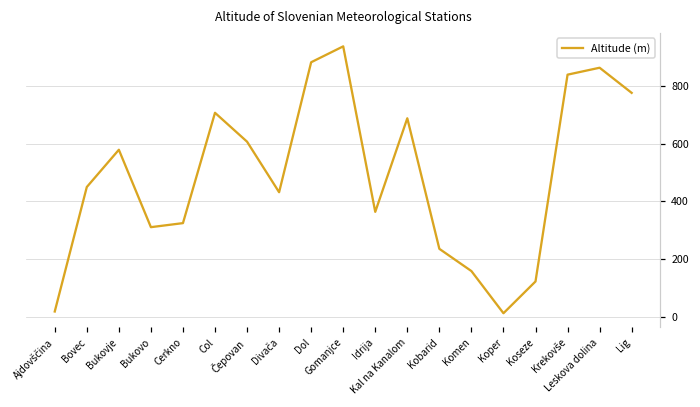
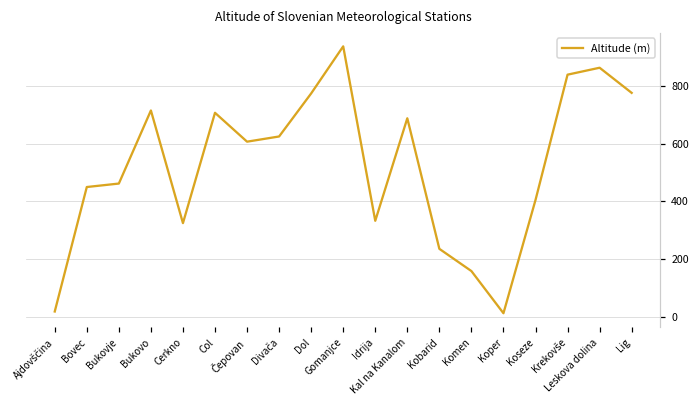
  {
    "Ajdovščina": 20,
    "Bovec": 450,
-   "Bukovje": 580,
-   "Bukovo": 310,
+   "Bukovje": 460,
+   "Bukovo": 720,
    "Cerkno": 330,
    "Col": 710,
    "Čepovan": 610,
-   "Divača": 430,
-   "Dol": 880,
+   "Divača": 630,
+   "Dol": 770,
    "Gomanjce": 940,
-   "Idrija": 360,
+   "Idrija": 330,
    "Kal na Kanalom": 690,
    "Kobarid": 240,
    "Komen": 160,
    "Koper": 10,
-   "Koseze": 120,
+   "Koseze": 410,
    "Krekovše": 840,
    "Leskova dolina": 860,
    "Lig": 780
  }
